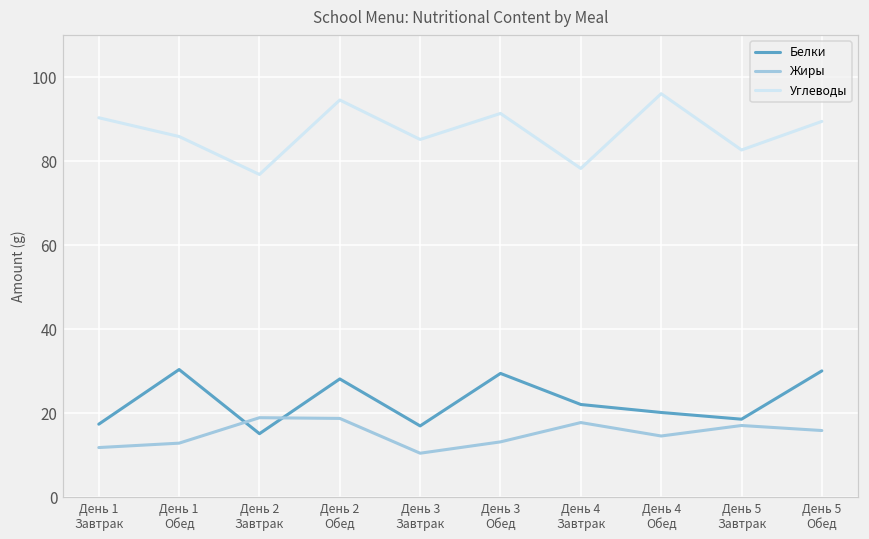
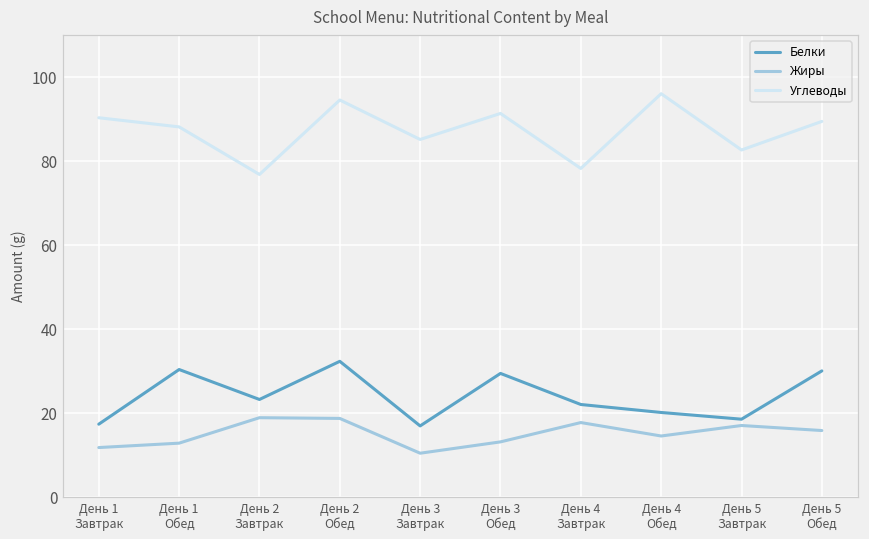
  {
    "Белки": {
      "День 1 Завтрак": 17,
      "День 1 Обед": 30,
-     "День 2 Завтрак": 15,
-     "День 2 Обед": 28,
+     "День 2 Завтрак": 23,
+     "День 2 Обед": 32,
      "День 3 Завтрак": 17,
      "День 3 Обед": 30,
      "День 4 Завтрак": 22,
      "День 4 Обед": 20,
      "День 5 Завтрак": 19,
      "День 5 Обед": 30
    },
    "Жиры": {
      "День 1 Завтрак": 12,
      "День 1 Обед": 13,
      "День 2 Завтрак": 19,
      "День 2 Обед": 19,
      "День 3 Завтрак": 11,
      "День 3 Обед": 13,
      "День 4 Завтрак": 18,
      "День 4 Обед": 15,
      "День 5 Завтрак": 17,
      "День 5 Обед": 16
    },
    "Углеводы": {
      "День 1 Завтрак": 90,
-     "День 1 Обед": 86,
+     "День 1 Обед": 88,
      "День 2 Завтрак": 77,
      "День 2 Обед": 95,
      "День 3 Завтрак": 85,
      "День 3 Обед": 91,
      "День 4 Завтрак": 78,
      "День 4 Обед": 96,
      "День 5 Завтрак": 83,
      "День 5 Обед": 90
    }
  }
